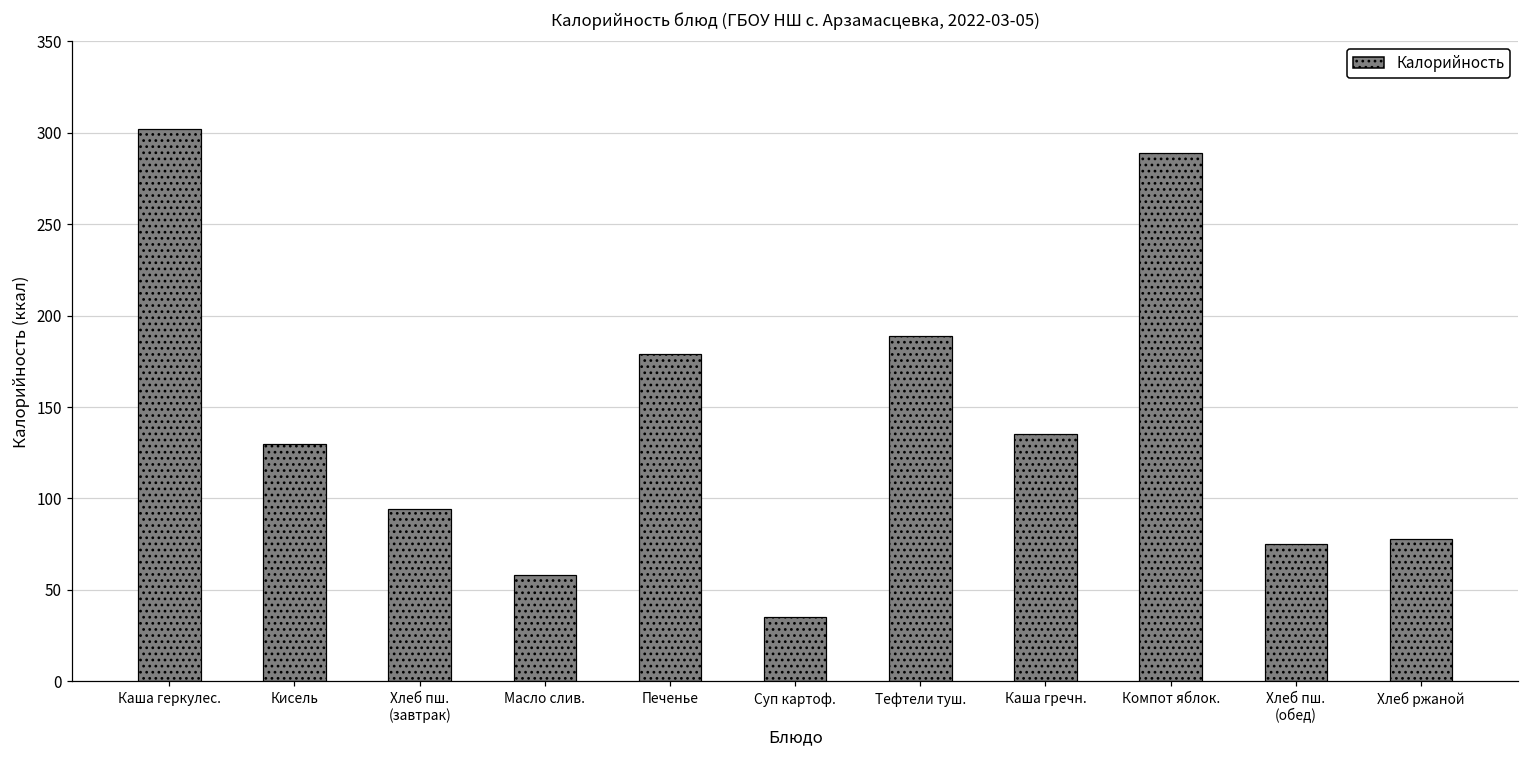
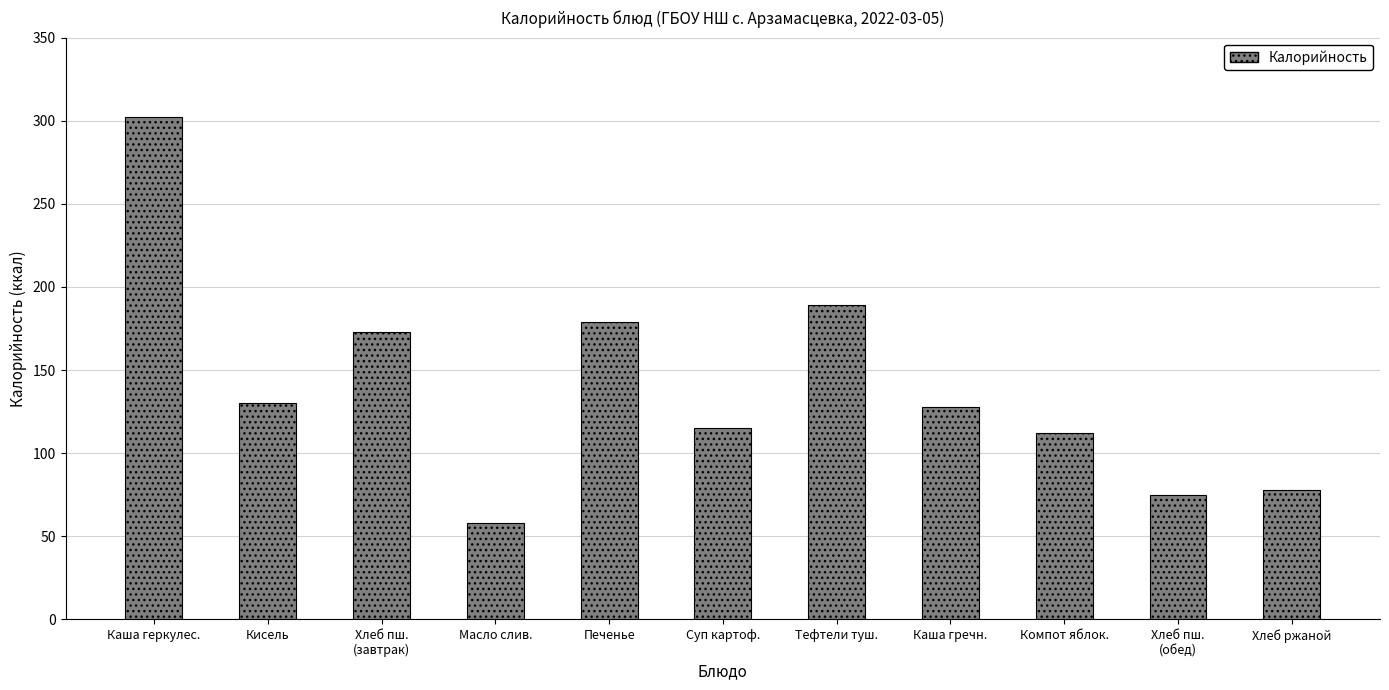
  {
    "Каша геркулес.": 302,
    "Кисель": 130,
-   "Хлеб пш. (завтрак)": 94,
+   "Хлеб пш. (завтрак)": 173,
    "Масло слив.": 58,
    "Печенье": 179,
-   "Суп картоф.": 35,
+   "Суп картоф.": 115,
    "Тефтели туш.": 189,
-   "Каша гречн.": 135,
-   "Компот яблок.": 289,
+   "Каша гречн.": 128,
+   "Компот яблок.": 112,
    "Хлеб пш. (обед)": 75,
    "Хлеб ржаной": 78
  }
